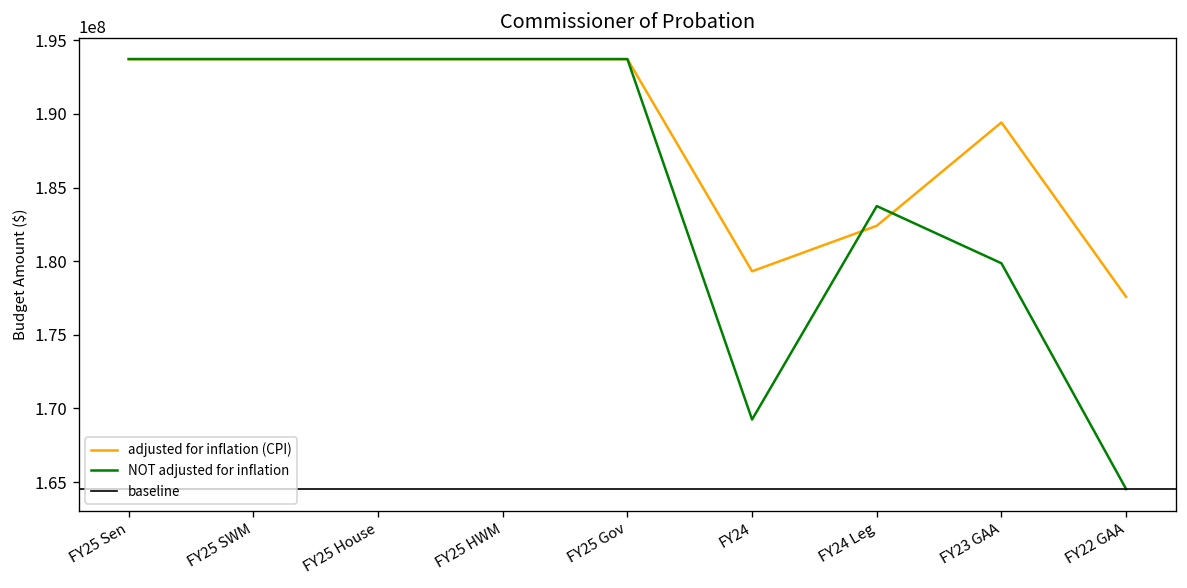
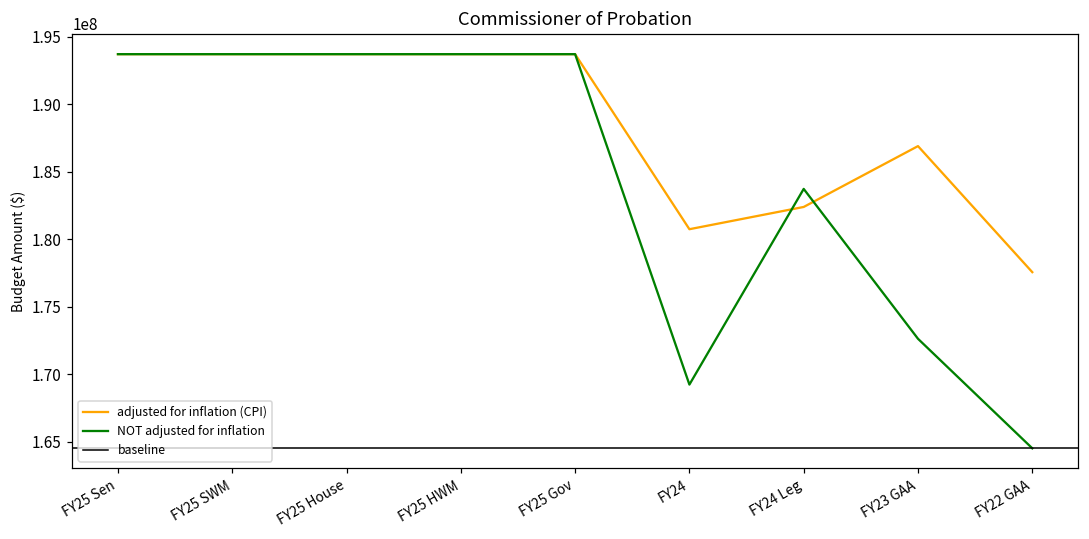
  {
    "adjusted for inflation (CPI)": {
-     "FY24": 179300000,
+     "FY24": 180800000,
      "FY24 Leg": 182400000,
-     "FY23 GAA": 189400000,
+     "FY23 GAA": 186900000,
      "FY22 GAA": 177600000
    },
    "NOT adjusted for inflation": {
      "FY24": 169200000,
      "FY24 Leg": 183700000,
-     "FY23 GAA": 179900000,
+     "FY23 GAA": 172600000,
      "FY22 GAA": 164500000
    }
  }
